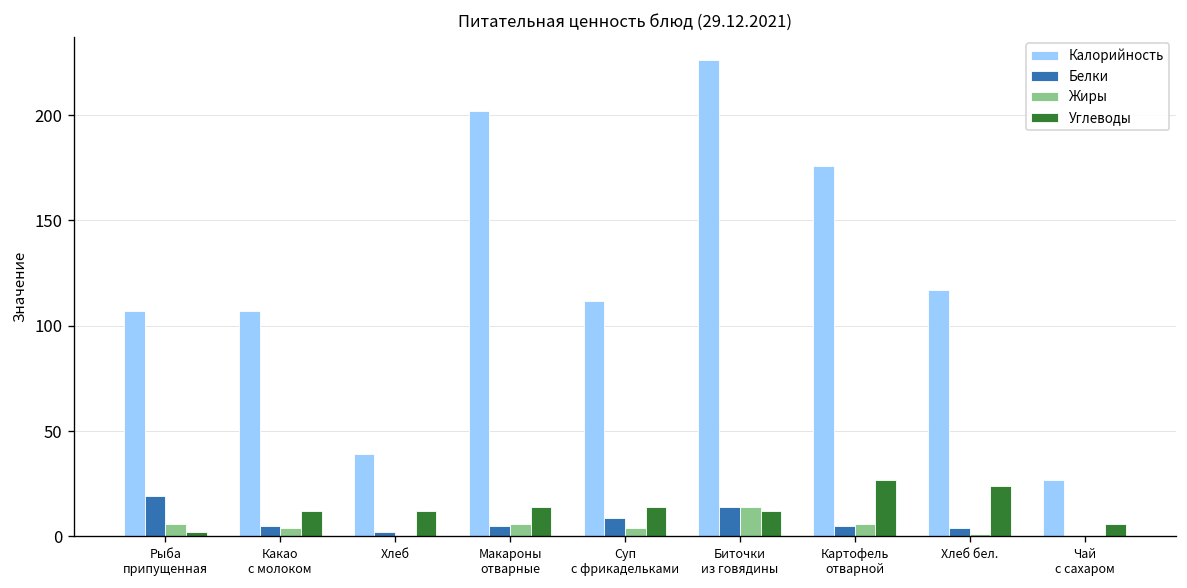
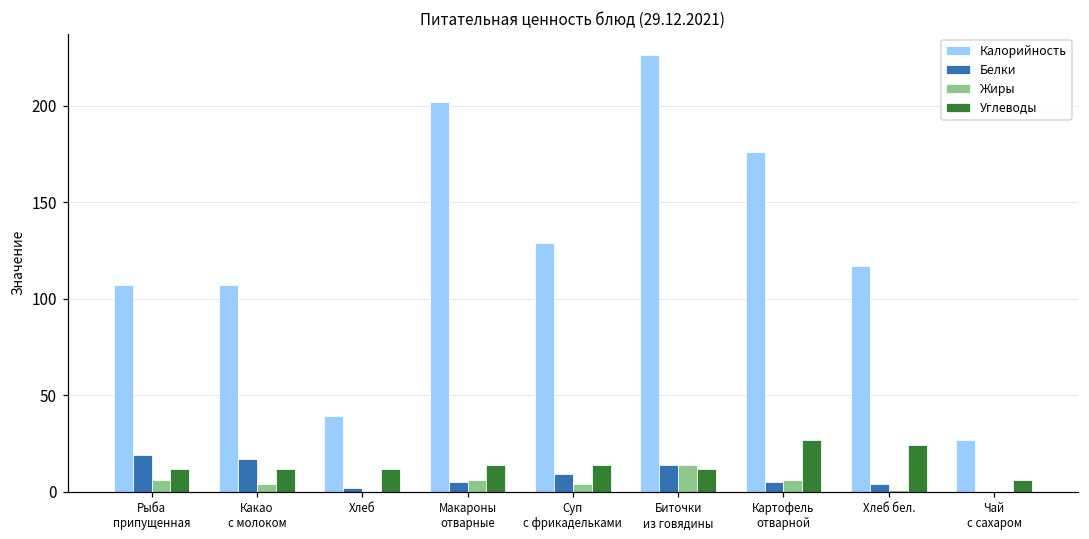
  {
    "Калорийность": {
      "Рыба припущенная": 107,
      "Какао с молоком": 107,
      "Хлеб": 39,
      "Макароны отварные": 202,
-     "Суп с фрикадельками": 112,
+     "Суп с фрикадельками": 129,
      "Биточки из говядины": 226,
      "Картофель отварной": 176,
      "Хлеб бел.": 117,
      "Чай с сахаром": 27
    },
    "Белки": {
      "Рыба припущенная": 19,
-     "Какао с молоком": 5,
+     "Какао с молоком": 17,
      "Хлеб": 2,
      "Макароны отварные": 5,
      "Суп с фрикадельками": 9,
      "Биточки из говядины": 14,
      "Картофель отварной": 5,
      "Хлеб бел.": 4,
      "Чай с сахаром": 0
    },
    "Жиры": {
      "Рыба припущенная": 6,
      "Какао с молоком": 4,
      "Хлеб": 0,
      "Макароны отварные": 6,
      "Суп с фрикадельками": 4,
      "Биточки из говядины": 14,
      "Картофель отварной": 6,
      "Чай с сахаром": 0
    },
    "Углеводы": {
-     "Рыба припущенная": 2,
+     "Рыба припущенная": 12,
      "Какао с молоком": 12,
      "Хлеб": 12,
      "Макароны отварные": 14,
      "Суп с фрикадельками": 14,
      "Биточки из говядины": 12,
      "Картофель отварной": 27,
      "Хлеб бел.": 24,
      "Чай с сахаром": 6
    }
  }
